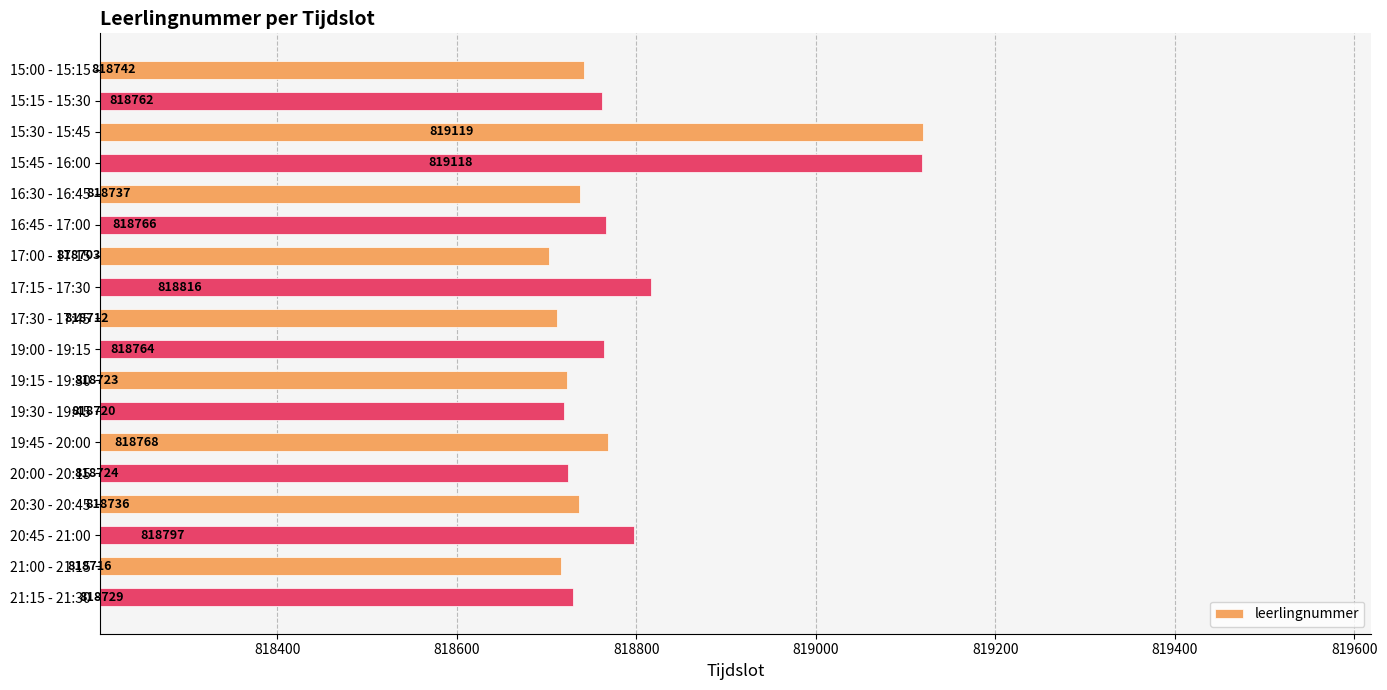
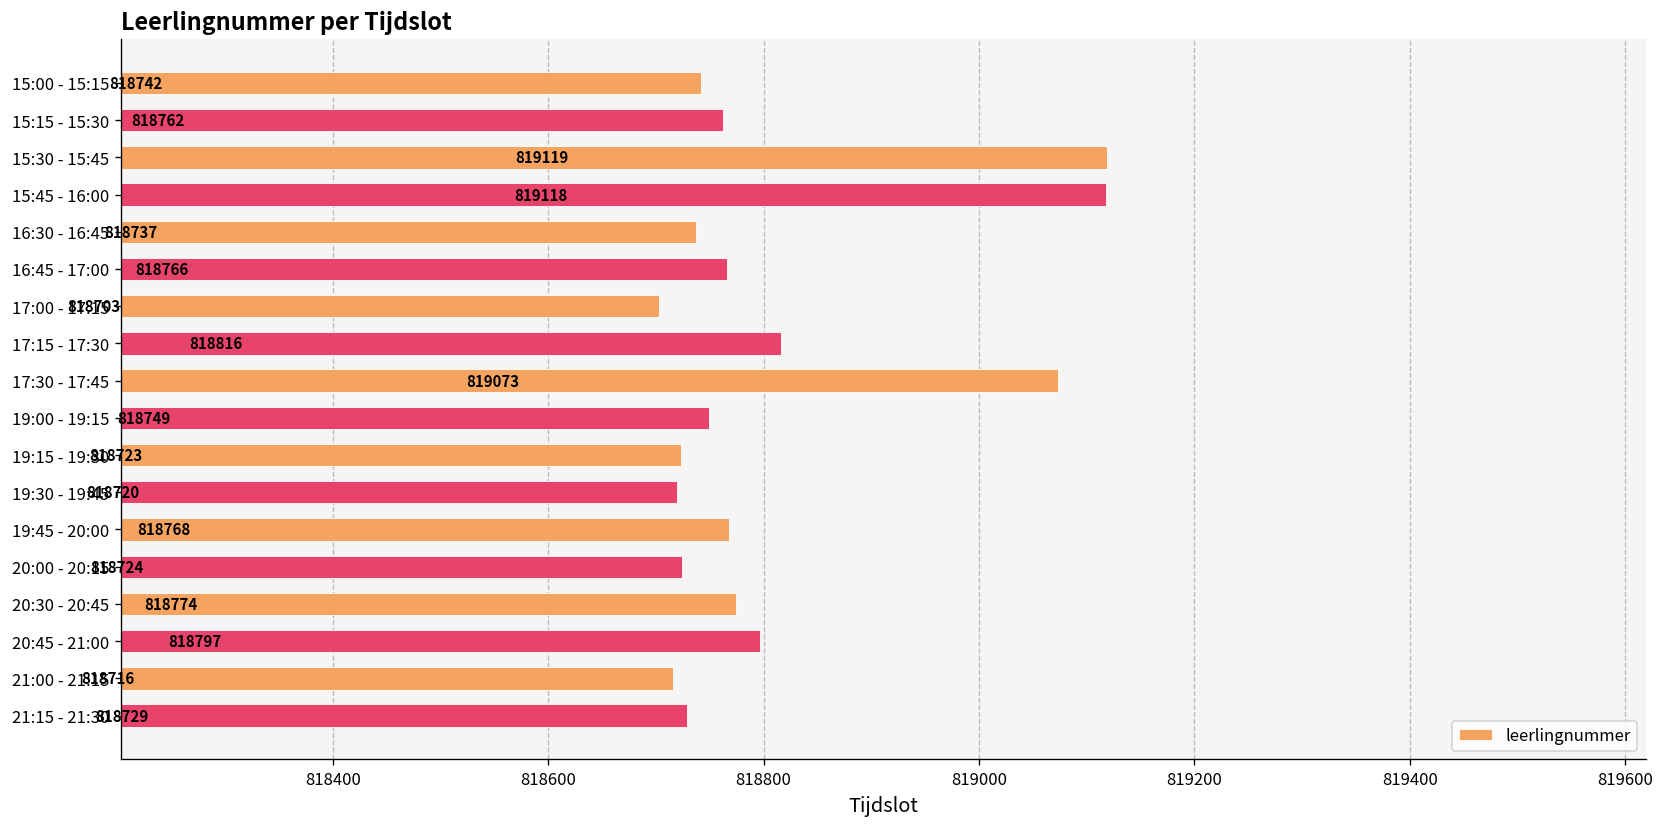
  {
    "15:00 - 15:15": 818742,
    "15:15 - 15:30": 818762,
    "15:30 - 15:45": 819119,
    "15:45 - 16:00": 819118,
    "16:30 - 16:45": 818737,
    "16:45 - 17:00": 818766,
    "17:00 - 17:15": 818703,
    "17:15 - 17:30": 818816,
-   "17:30 - 17:45": 818712,
-   "19:00 - 19:15": 818764,
+   "17:30 - 17:45": 819073,
+   "19:00 - 19:15": 818749,
    "19:15 - 19:30": 818723,
    "19:30 - 19:45": 818720,
    "19:45 - 20:00": 818768,
    "20:00 - 20:15": 818724,
-   "20:30 - 20:45": 818736,
+   "20:30 - 20:45": 818774,
    "20:45 - 21:00": 818797,
    "21:00 - 21:15": 818716,
    "21:15 - 21:30": 818729
  }
